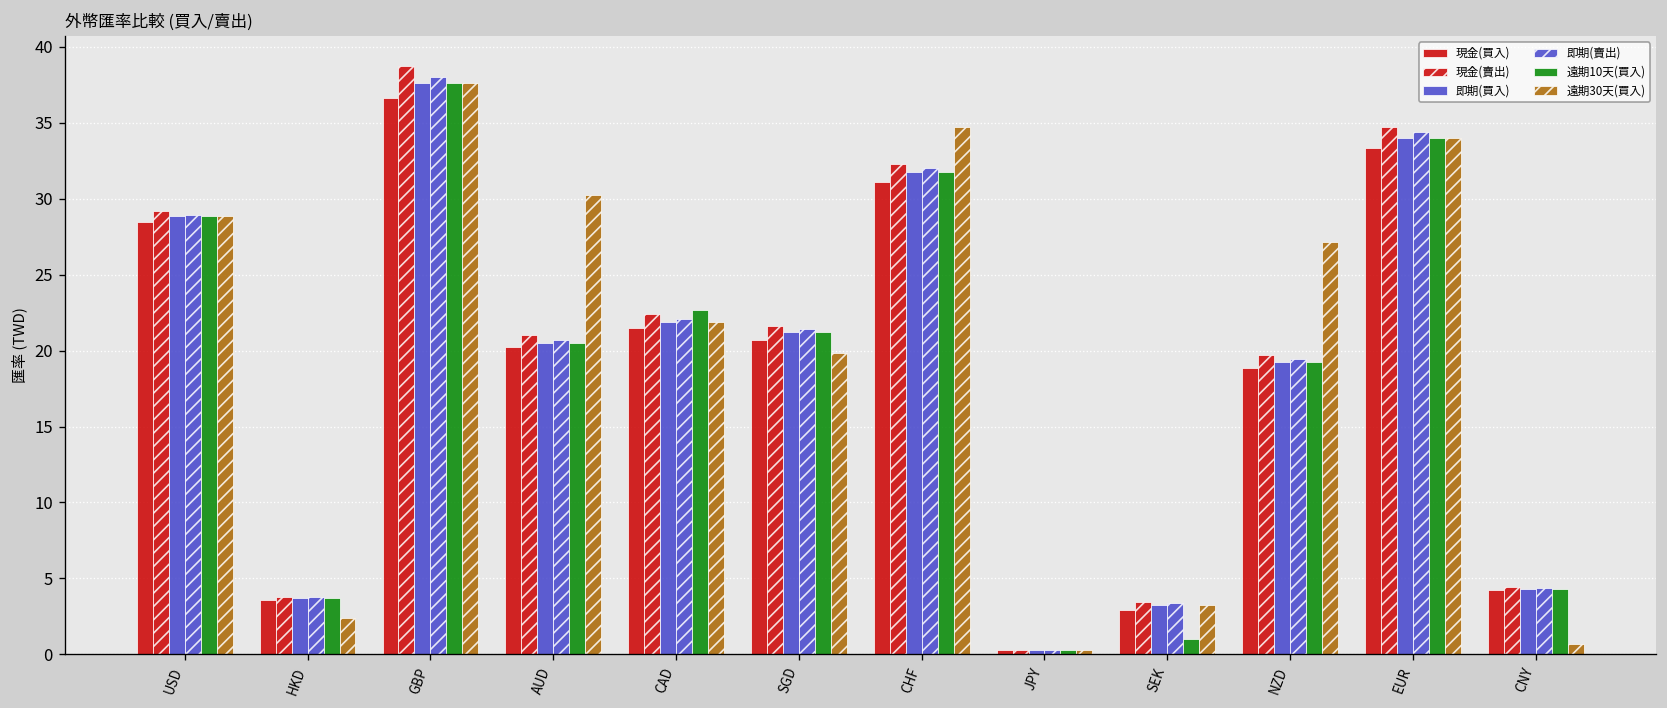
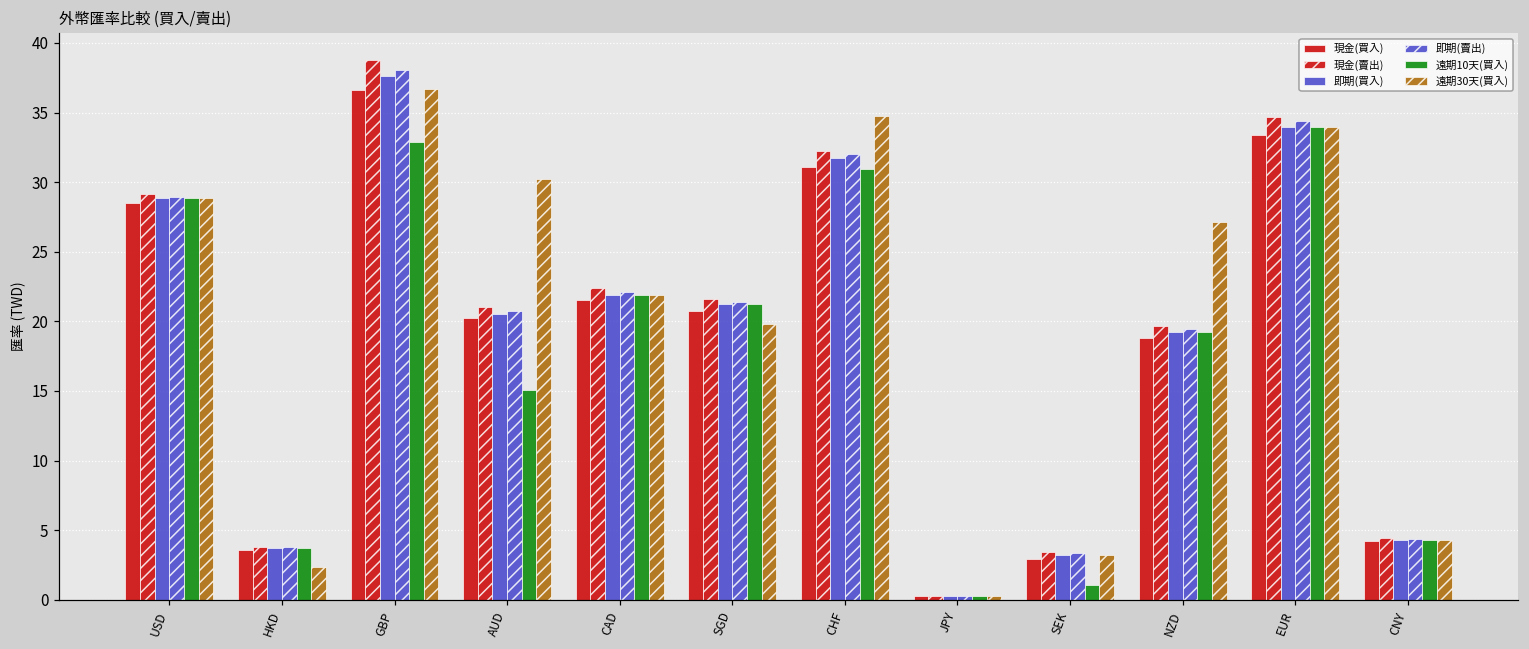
  {
    "遠期10天(買入)": {
      "USD": 28.8,
      "HKD": 3.7,
-     "GBP": 37.6,
-     "AUD": 20.5,
-     "CAD": 22.7,
+     "GBP": 32.9,
+     "AUD": 15.1,
+     "CAD": 21.9,
      "SGD": 21.2,
-     "CHF": 31.8,
+     "CHF": 30.9,
      "JPY": 0.3,
      "SEK": 1.0,
      "NZD": 19.2,
      "EUR": 34.0,
      "CNY": 4.3
    },
    "遠期30天(買入)": {
      "USD": 28.8,
      "HKD": 2.4,
-     "GBP": 37.6,
+     "GBP": 36.7,
      "AUD": 30.2,
      "CAD": 21.9,
      "SGD": 19.8,
      "CHF": 34.7,
      "JPY": 0.3,
      "SEK": 3.2,
      "NZD": 27.2,
      "EUR": 34.0,
-     "CNY": 0.6
+     "CNY": 4.3
    }
  }
